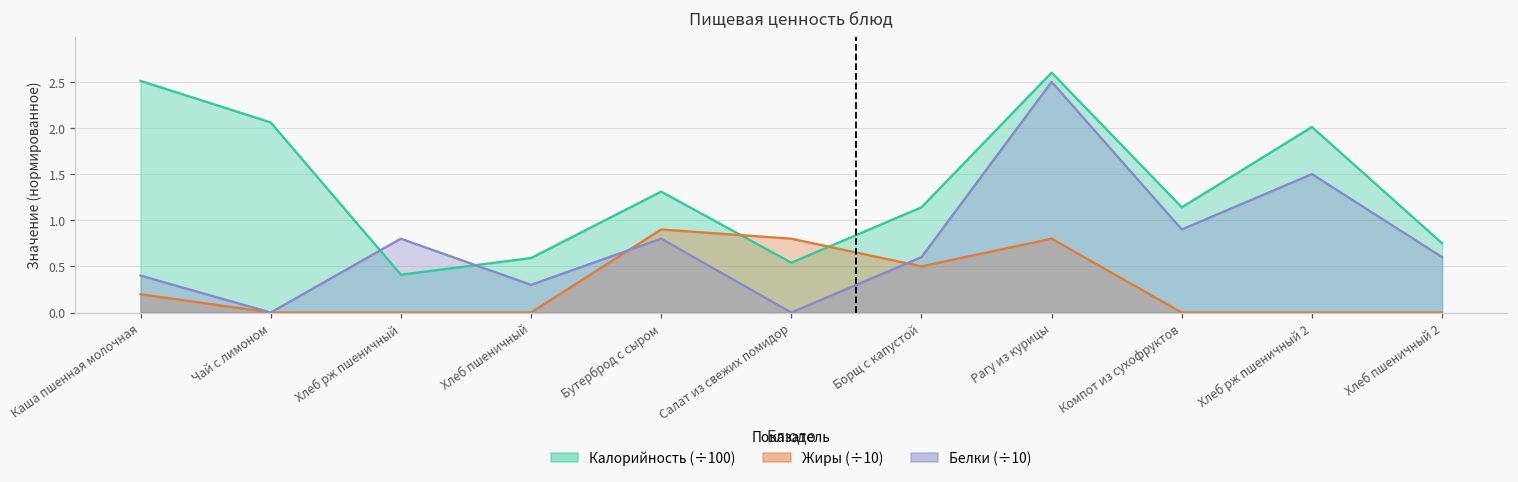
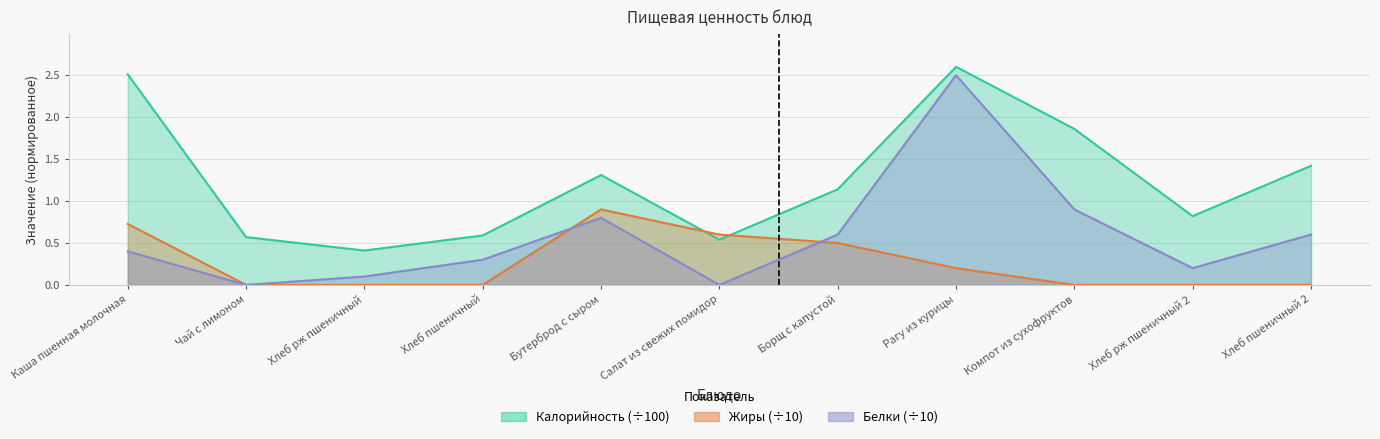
  {
    "Калорийность (÷100)": {
      "Каша пшенная молочная": 2.5,
-     "Чай с лимоном": 2.1,
+     "Чай с лимоном": 0.6,
      "Хлеб рж пшеничный": 0.4,
      "Хлеб пшеничный": 0.6,
      "Бутерброд с сыром": 1.3,
      "Салат из свежих помидор": 0.5,
      "Борщ с капустой": 1.1,
      "Рагу из курицы": 2.6,
-     "Компот из сухофруктов": 1.1,
-     "Хлеб рж пшеничный 2": 2.0,
-     "Хлеб пшеничный 2": 0.8
+     "Компот из сухофруктов": 1.9,
+     "Хлеб рж пшеничный 2": 0.8,
+     "Хлеб пшеничный 2": 1.4
    },
    "Жиры (÷10)": {
-     "Каша пшенная молочная": 0.2,
+     "Каша пшенная молочная": 0.7,
      "Хлеб рж пшеничный": 0.0,
      "Хлеб пшеничный": 0.0,
      "Бутерброд с сыром": 0.9,
-     "Салат из свежих помидор": 0.8,
+     "Салат из свежих помидор": 0.6,
      "Борщ с капустой": 0.5,
-     "Рагу из курицы": 0.8,
+     "Рагу из курицы": 0.2,
      "Компот из сухофруктов": 0.0,
      "Хлеб рж пшеничный 2": 0.0,
      "Хлеб пшеничный 2": 0.0
    },
    "Белки (÷10)": {
      "Каша пшенная молочная": 0.4,
-     "Хлеб рж пшеничный": 0.8,
+     "Хлеб рж пшеничный": 0.1,
      "Хлеб пшеничный": 0.3,
      "Бутерброд с сыром": 0.8,
      "Салат из свежих помидор": 0.0,
      "Борщ с капустой": 0.6,
      "Рагу из курицы": 2.5,
      "Компот из сухофруктов": 0.9,
-     "Хлеб рж пшеничный 2": 1.5,
+     "Хлеб рж пшеничный 2": 0.2,
      "Хлеб пшеничный 2": 0.6
    }
  }
